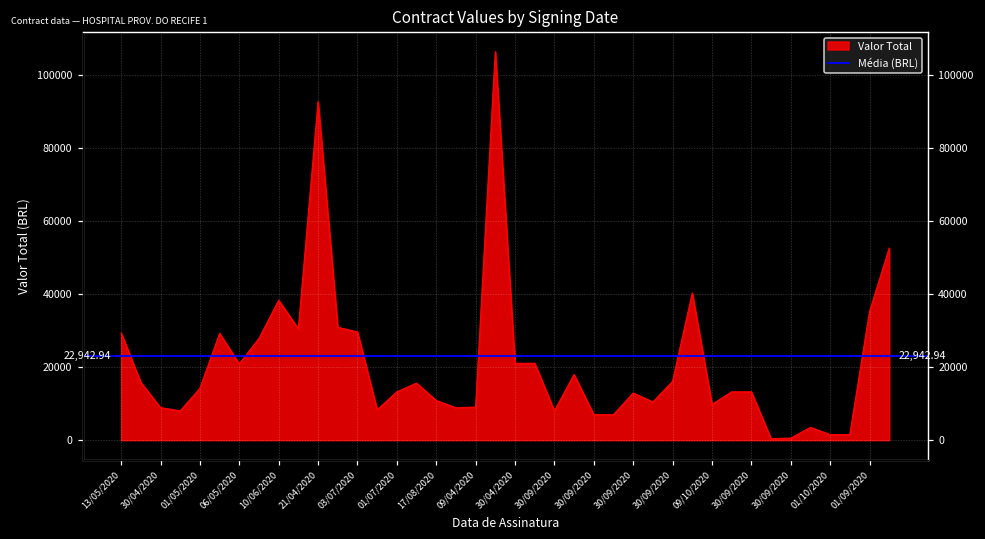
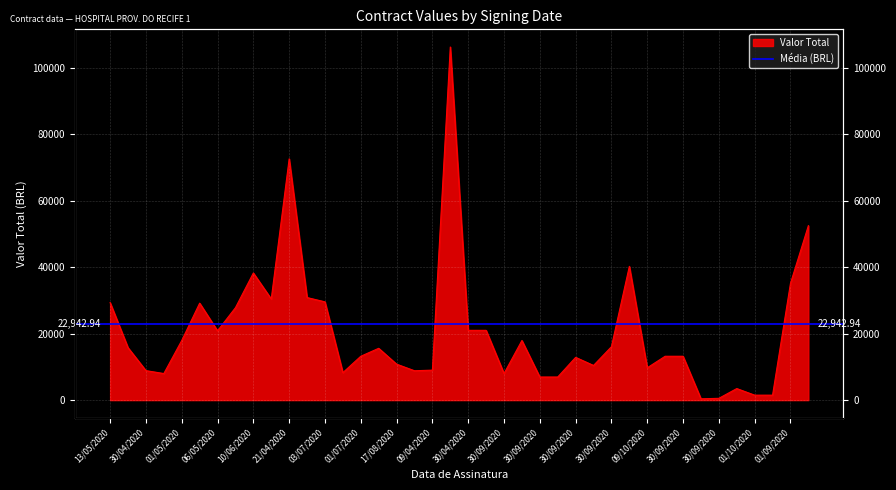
  {
-   "01/05/2020": 14000,
-   "21/04/2020": 93000,
+   "01/05/2020": 18000,
+   "21/04/2020": 73000,
    "03/07/2020": 30000,
    "17/08/2020": 11000,
    "09/10/2020": 10000,
    "01/09/2020": 35000
  }
